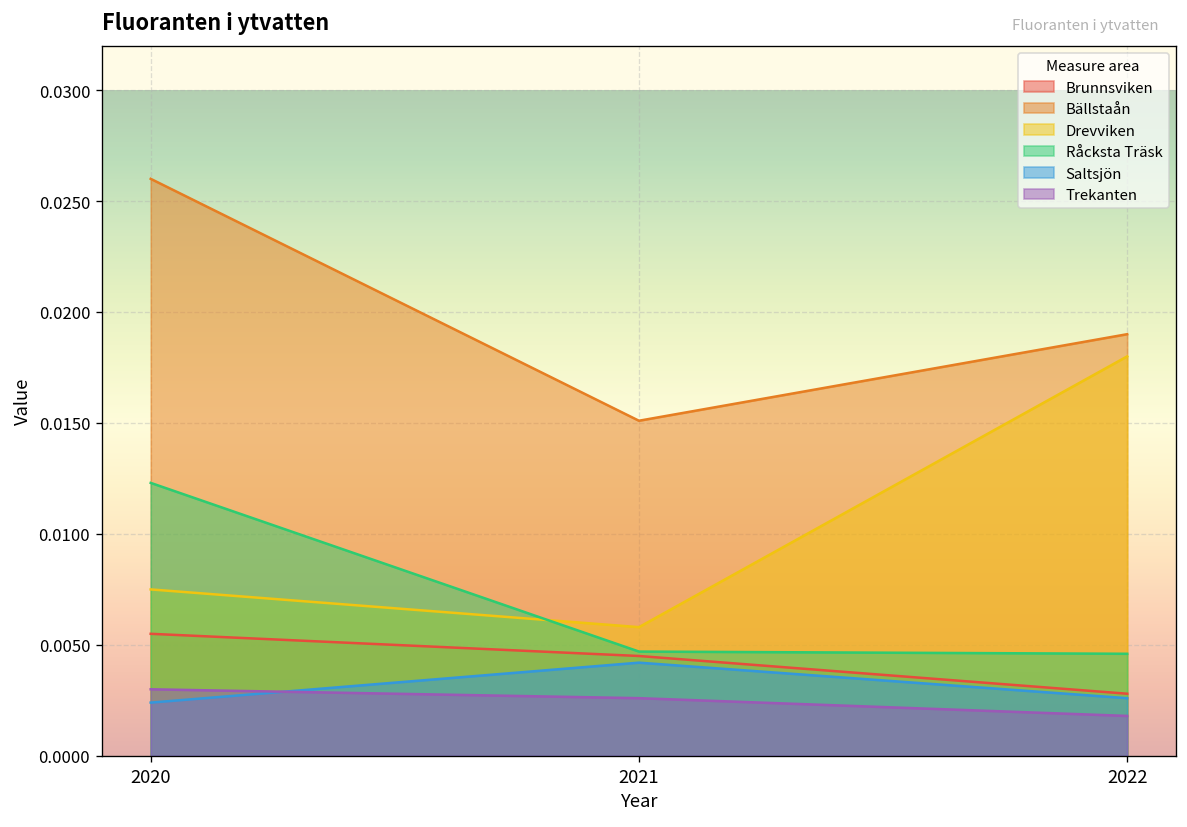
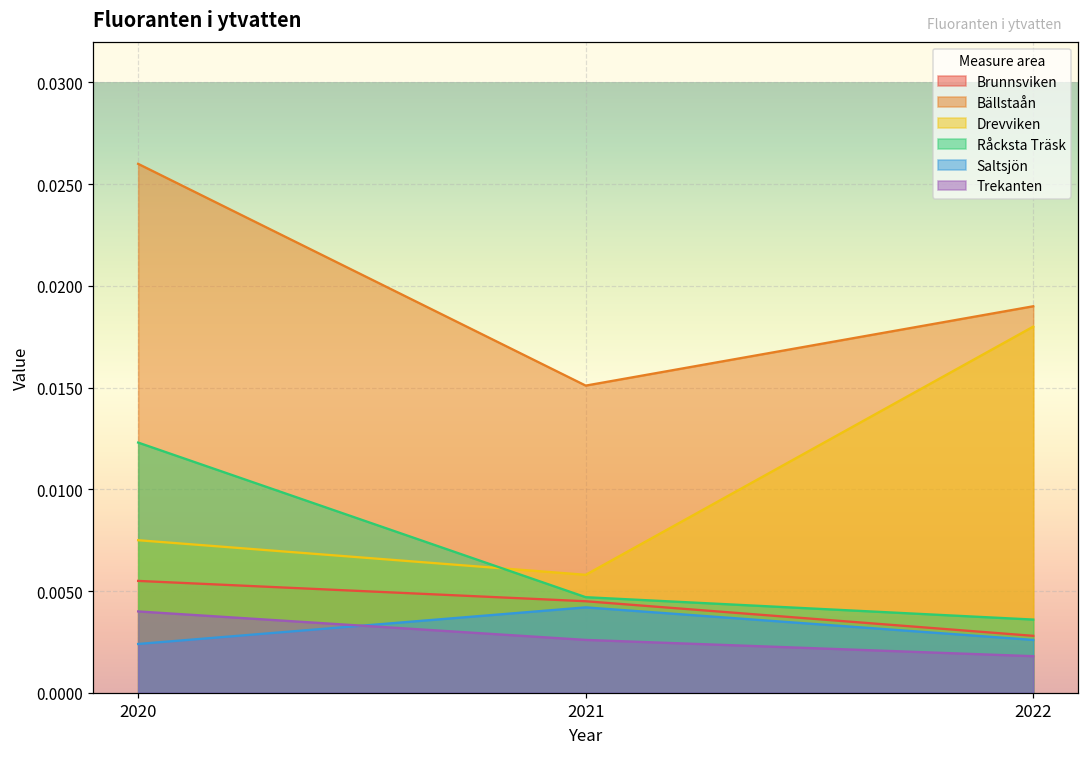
  {
    "Råcksta Träsk": {
      "2020": 0.0123,
      "2021": 0.0047,
-     "2022": 0.0046
+     "2022": 0.0036
    },
    "Saltsjön": {
      "2020": 0.0024,
      "2021": 0.0042,
      "2022": 0.0026
    },
    "Trekanten": {
-     "2020": 0.003,
+     "2020": 0.004,
      "2021": 0.0026,
      "2022": 0.0018
    }
  }
